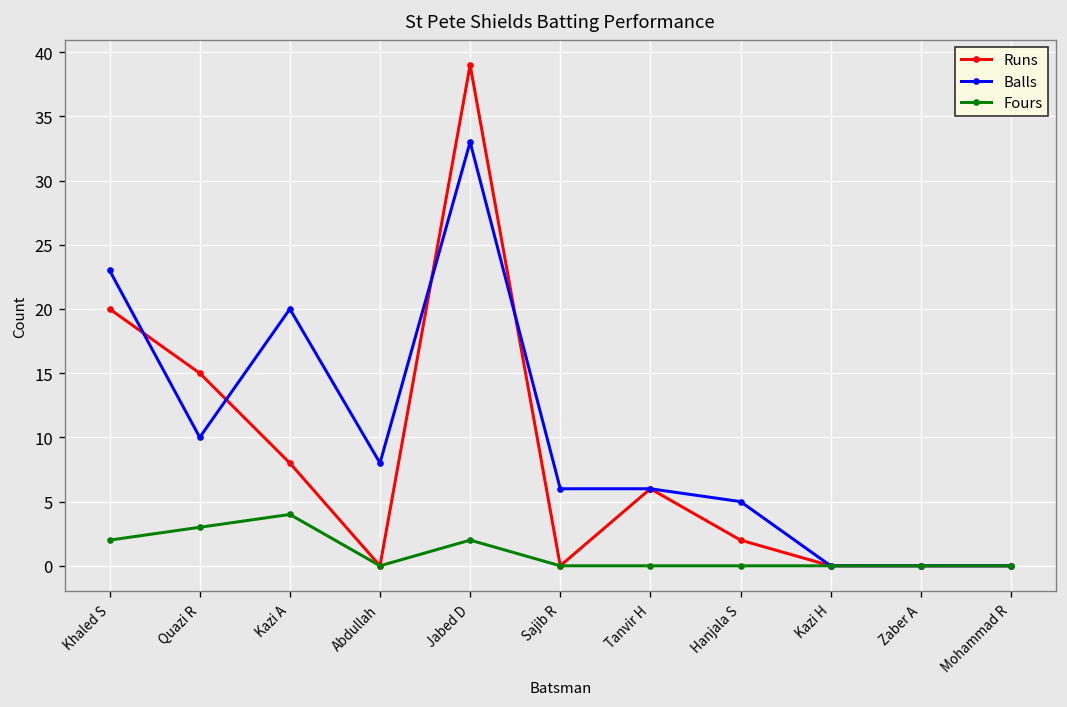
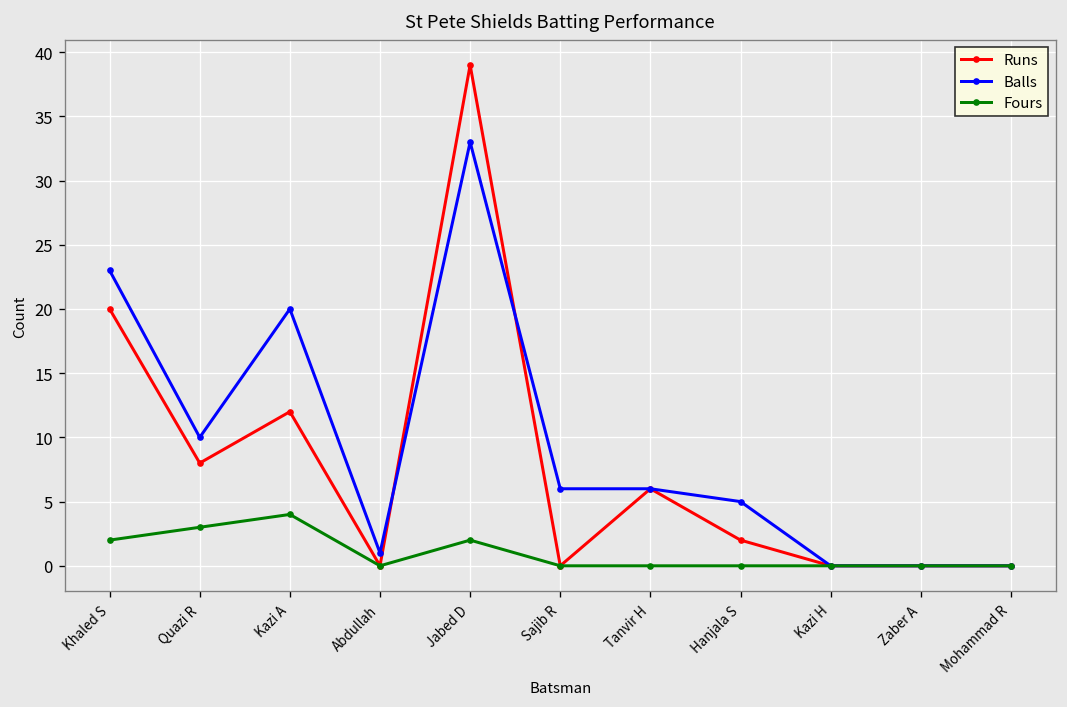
  {
    "Runs": {
      "Khaled S": 20,
-     "Quazi R": 15,
-     "Kazi A": 8,
+     "Quazi R": 8,
+     "Kazi A": 12,
      "Jabed D": 39,
      "Hanjala S": 2
    },
    "Balls": {
      "Khaled S": 23,
      "Quazi R": 10,
      "Kazi A": 20,
-     "Abdullah": 8,
+     "Abdullah": 1,
      "Jabed D": 33,
      "Sajib R": 6,
      "Hanjala S": 5
    },
    "Fours": {
      "Khaled S": 2,
      "Quazi R": 3,
      "Kazi A": 4,
      "Jabed D": 2,
      "Tanvir H": 0,
      "Hanjala S": 0
    }
  }
